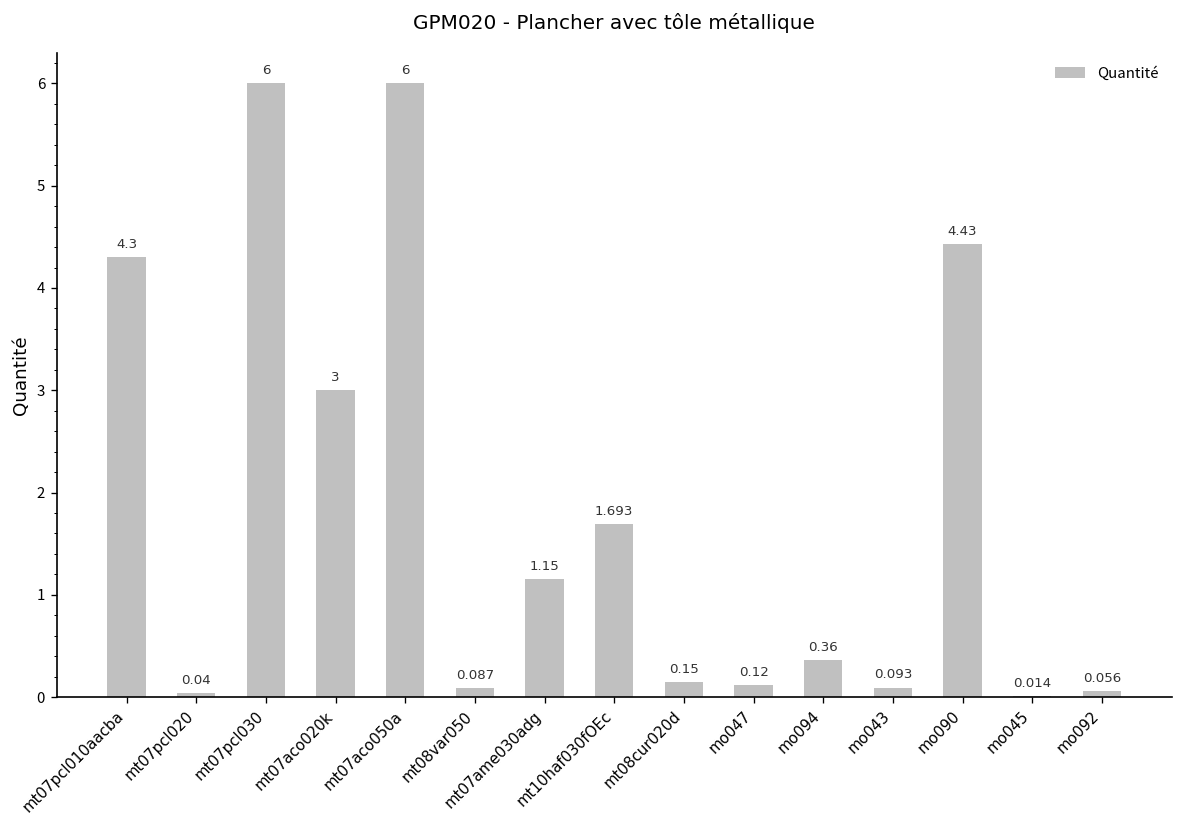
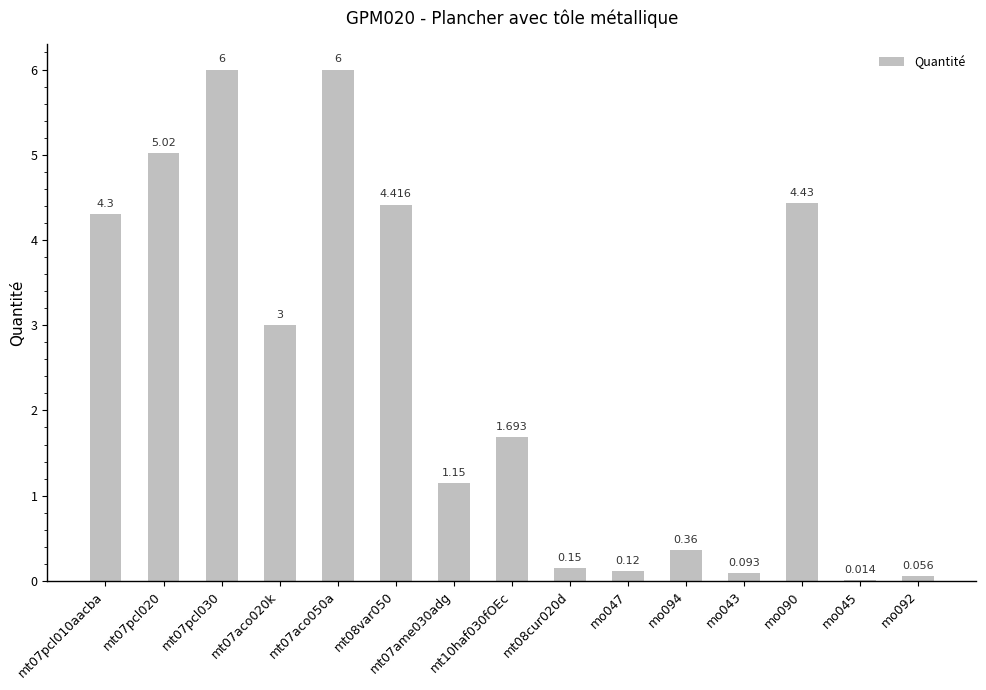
  {
    "mt07pcl010aacba": 4.3,
-   "mt07pcl020": 0.04,
+   "mt07pcl020": 5.02,
    "mt07pcl030": 6,
    "mt07aco020k": 3,
    "mt07aco050a": 6,
-   "mt08var050": 0.087,
+   "mt08var050": 4.416,
    "mt07ame030adg": 1.15,
    "mt10haf030fOEc": 1.693,
    "mt08cur020d": 0.15,
    "mo047": 0.12,
    "mo094": 0.36,
    "mo043": 0.093,
    "mo090": 4.43,
    "mo045": 0.014,
    "mo092": 0.056
  }
